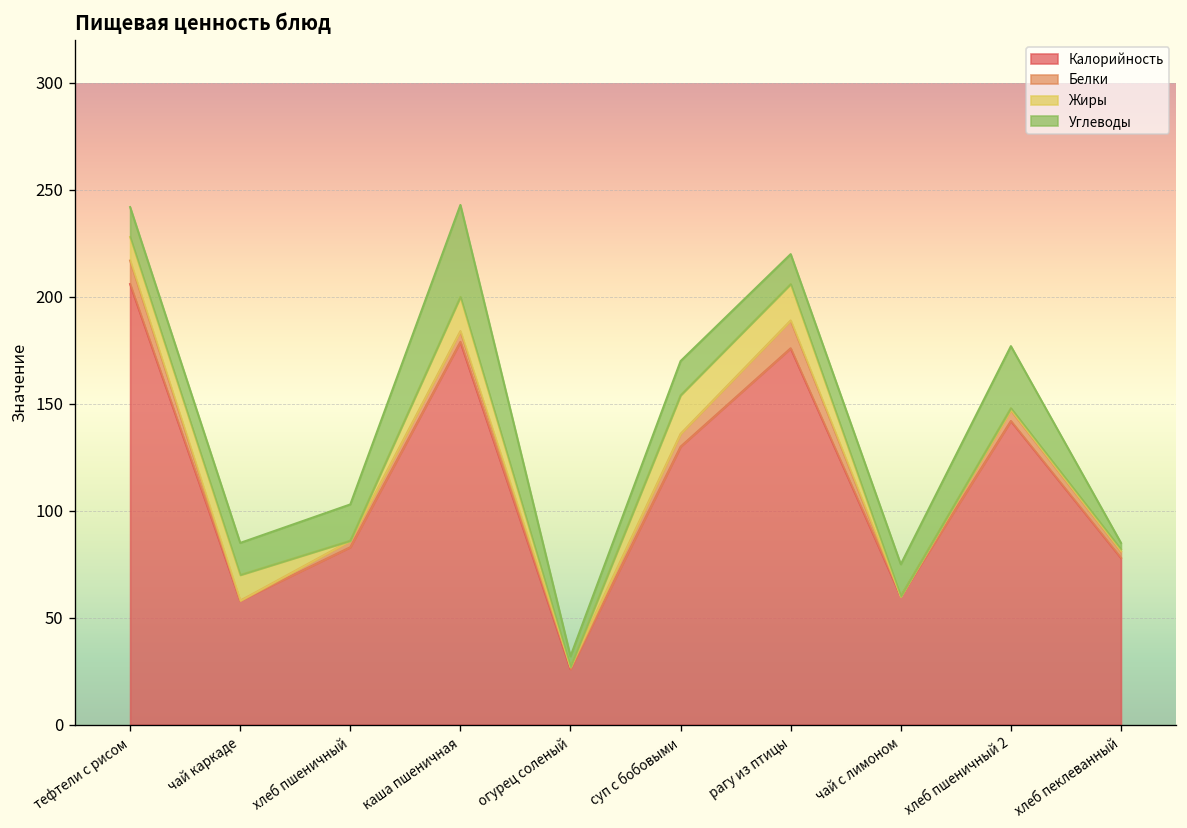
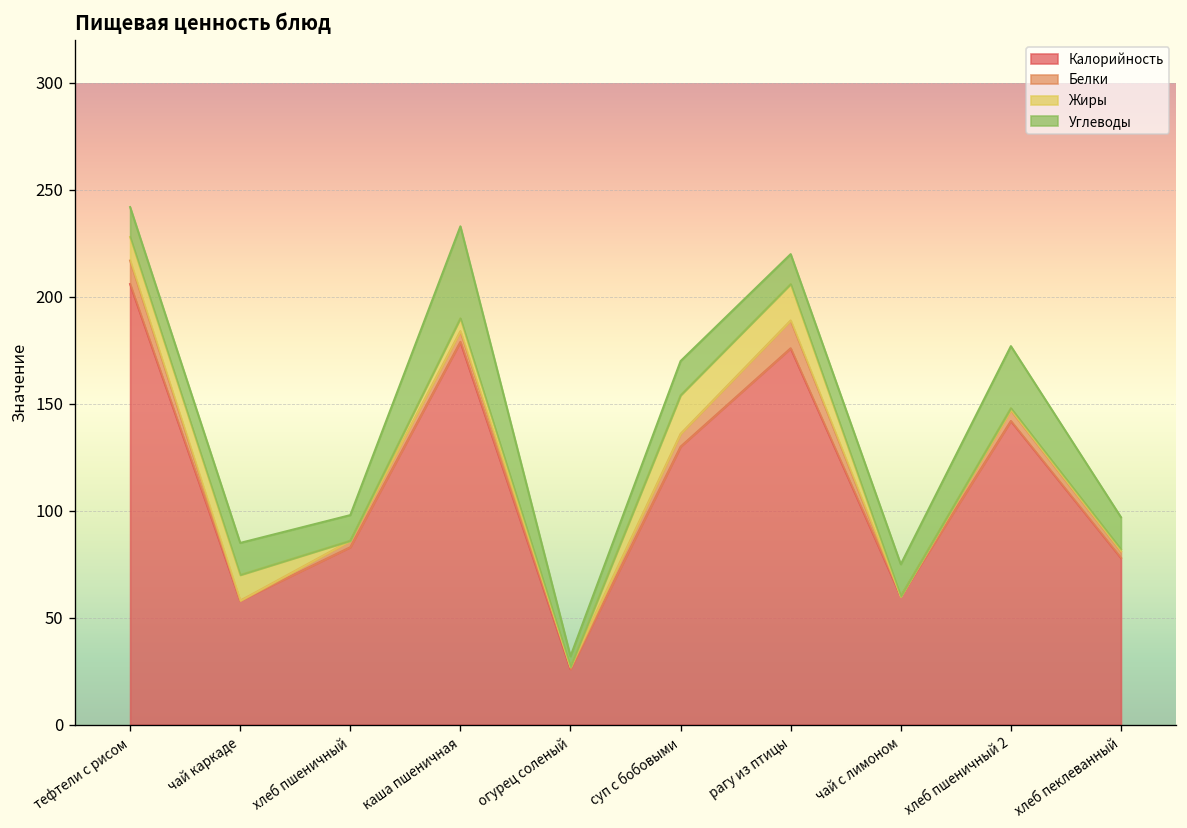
  {
    "Жиры": {
      "тефтели с рисом": 11,
      "чай каркаде": 12,
-     "каша пшеничная": 16,
+     "каша пшеничная": 6,
      "суп с бобовыми": 18,
      "рагу из птицы": 17
    },
    "Углеводы": {
      "тефтели с рисом": 14,
      "чай каркаде": 15,
-     "хлеб пшеничный": 17,
+     "хлеб пшеничный": 12,
      "каша пшеничная": 43,
      "огурец соленый": 5,
      "суп с бобовыми": 16,
      "рагу из птицы": 14,
      "чай с лимоном": 15,
      "хлеб пшеничный 2": 29,
-     "хлеб пеклеванный": 3
+     "хлеб пеклеванный": 15
    }
  }
